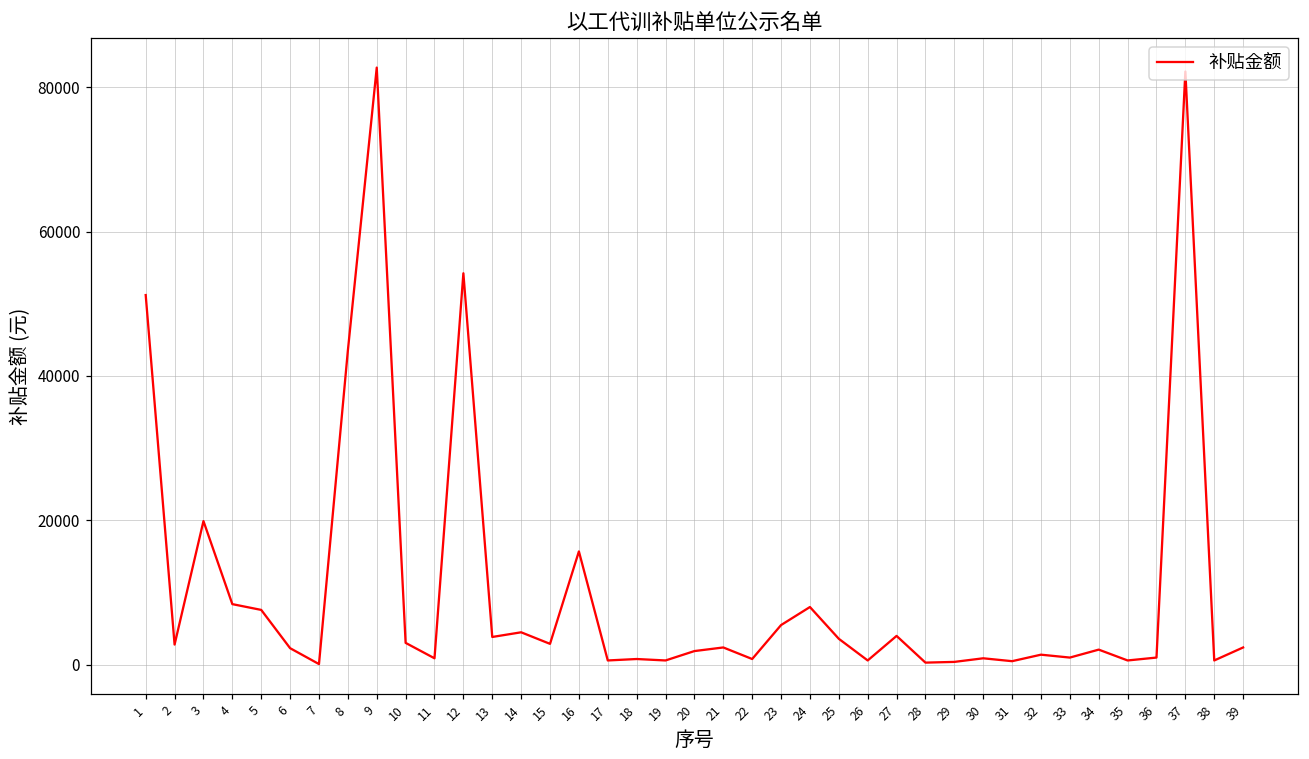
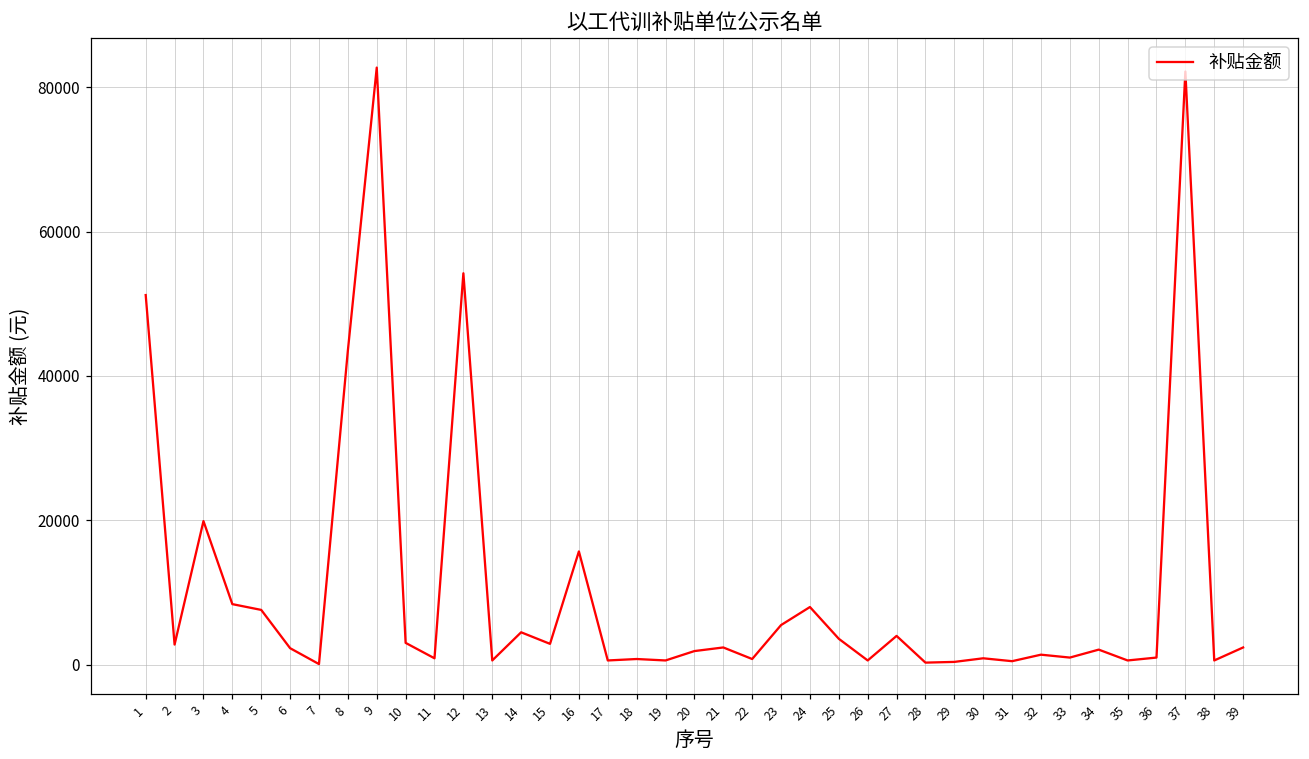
  {
    "1": 51000,
    "2": 3000,
    "3": 20000,
    "4": 8000,
    "5": 8000,
    "6": 2000,
    "7": 0,
    "8": 44000,
    "9": 83000,
    "10": 3000,
    "11": 1000,
    "12": 54000,
-   "13": 4000,
+   "13": 1000,
    "14": 5000,
    "15": 3000,
    "16": 16000,
    "17": 1000,
    "18": 1000,
    "19": 1000,
    "20": 2000,
    "21": 2000,
    "22": 1000,
    "23": 6000,
    "24": 8000,
    "25": 4000,
    "26": 1000,
    "27": 4000,
    "28": 0,
    "29": 0,
    "30": 1000,
    "31": 1000,
    "32": 1000,
    "33": 1000,
    "34": 2000,
    "35": 1000,
    "36": 1000,
    "38": 1000,
    "39": 2000
  }
